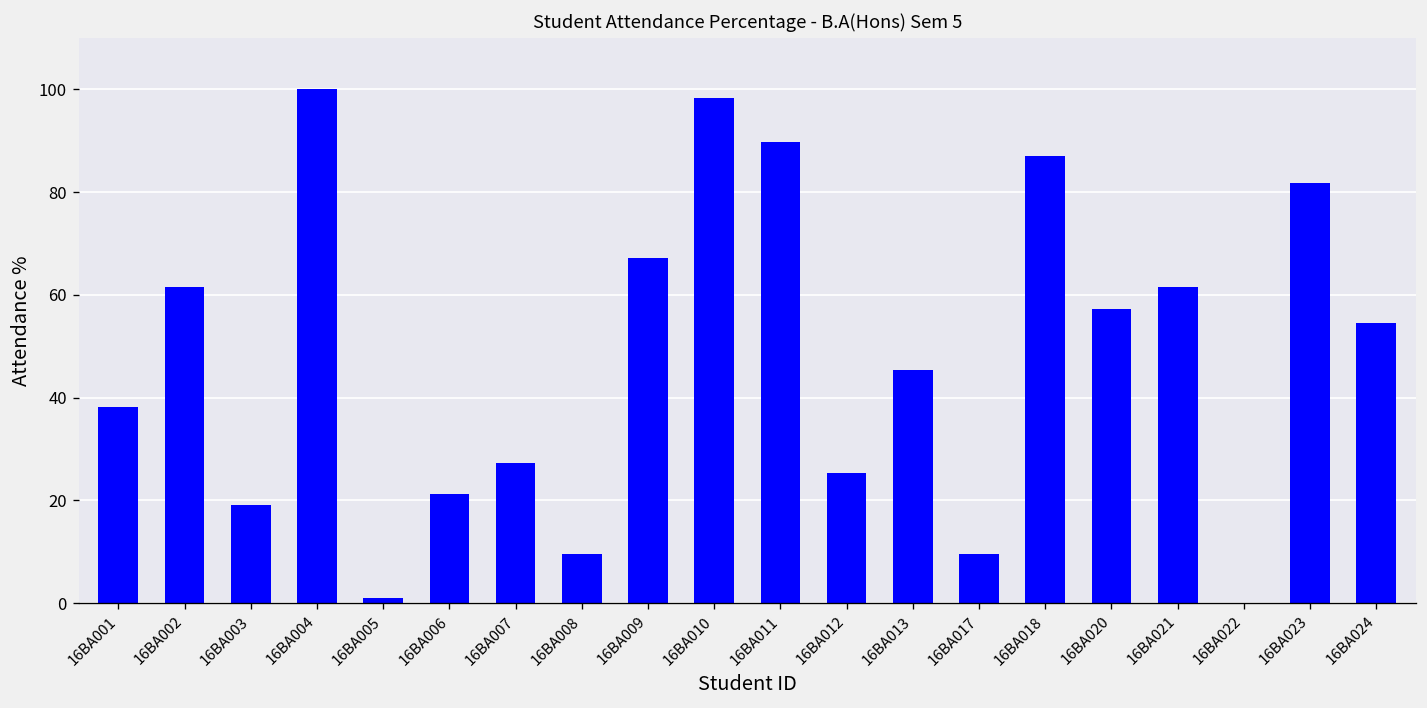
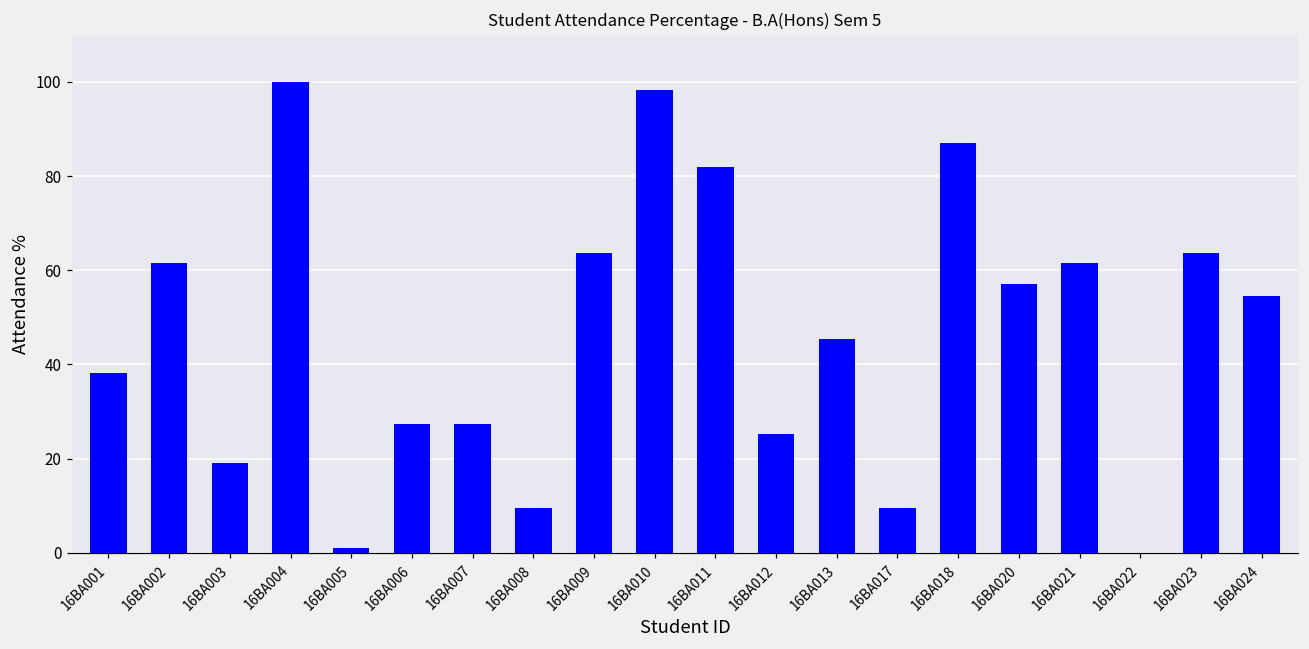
  {
    "16BA001": 38,
    "16BA002": 62,
    "16BA003": 19,
    "16BA004": 100,
    "16BA005": 1,
-   "16BA006": 21,
+   "16BA006": 27,
    "16BA007": 27,
    "16BA008": 10,
-   "16BA009": 67,
+   "16BA009": 64,
    "16BA010": 98,
-   "16BA011": 90,
+   "16BA011": 82,
    "16BA012": 25,
    "16BA013": 45,
    "16BA017": 10,
    "16BA018": 87,
    "16BA020": 57,
    "16BA021": 61,
    "16BA022": 0,
-   "16BA023": 82,
+   "16BA023": 64,
    "16BA024": 55
  }
